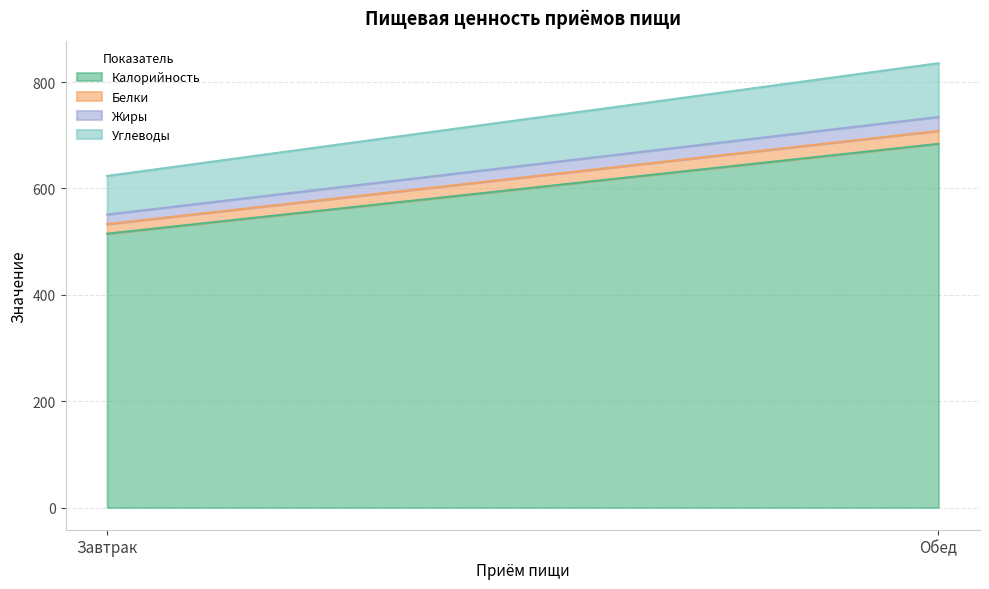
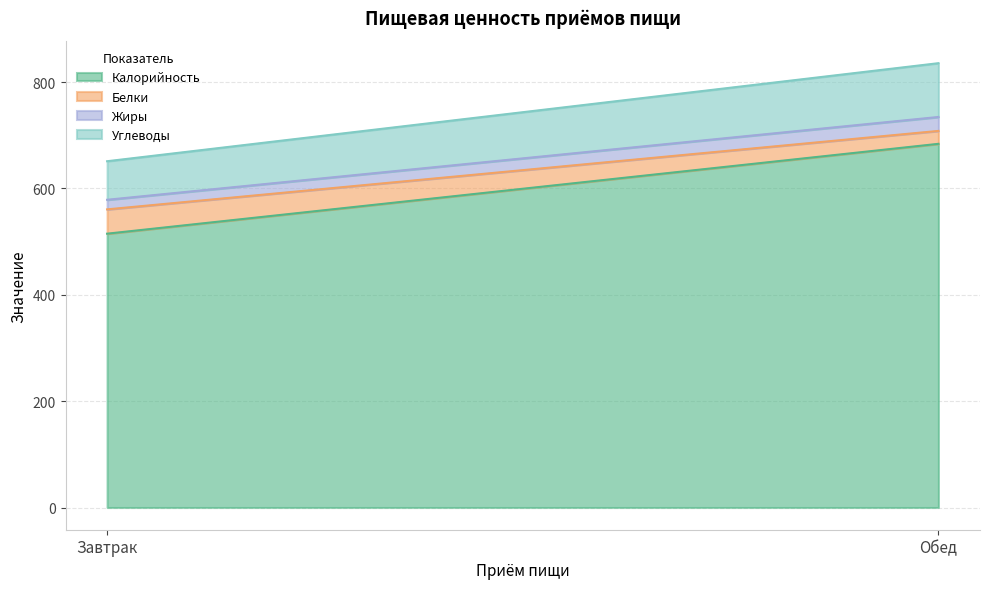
  {
    "Калорийность": {
      "Завтрак": 520,
      "Обед": 680
    },
    "Белки": {
-     "Завтрак": 20,
+     "Завтрак": 50,
      "Обед": 20
    }
  }
